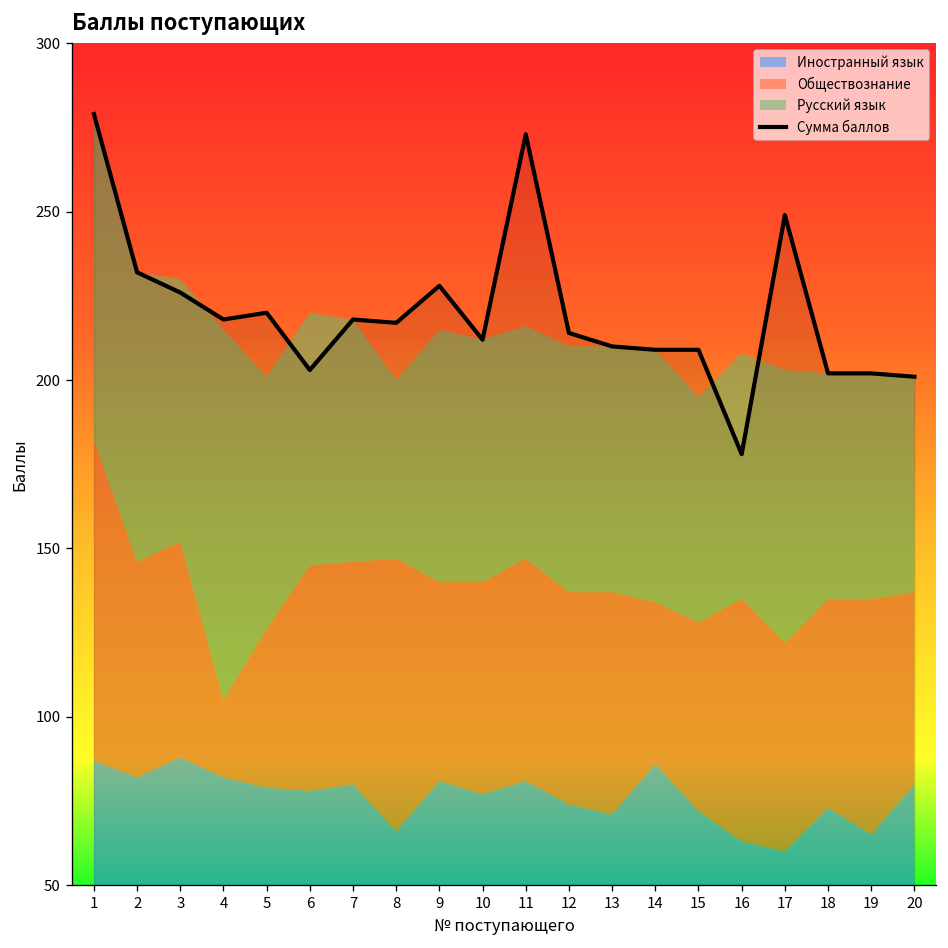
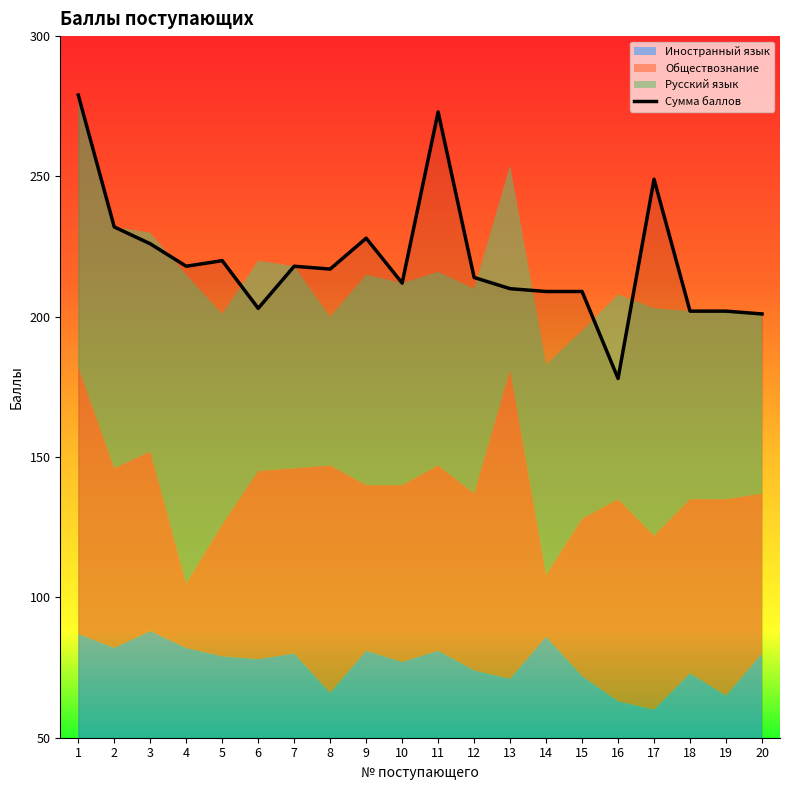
  {
    "Иностранный язык": {
      "1": 87,
      "2": 82,
      "3": 88,
      "4": 82,
      "5": 79,
      "6": 78,
      "7": 80,
      "8": 66,
      "9": 81,
      "10": 77,
      "11": 81,
      "12": 74,
      "13": 71,
      "14": 86,
      "15": 72,
      "16": 63,
      "17": 60,
      "18": 73,
      "19": 65,
      "20": 80
    },
    "Обществознание": {
      "1": 95,
      "2": 64,
      "3": 64,
      "4": 23,
      "5": 47,
      "6": 67,
      "7": 66,
      "8": 81,
      "9": 59,
      "10": 63,
      "11": 66,
      "12": 63,
-     "13": 66,
-     "14": 48,
+     "13": 110,
+     "14": 22,
      "15": 56,
      "16": 72,
      "17": 62,
      "18": 62,
      "19": 70,
      "20": 57
    },
    "Русский язык": {
      "3": 78,
      "4": 110,
      "5": 75,
      "6": 75,
      "8": 53,
      "9": 75,
      "11": 69,
      "12": 73,
      "15": 67,
      "16": 73,
      "17": 81
    },
    "Сумма баллов": {
      "3": 226,
      "4": 218,
      "5": 220,
      "6": 203,
      "8": 217,
      "9": 228,
      "11": 273,
      "12": 214,
      "15": 209,
      "16": 178,
      "17": 249
    }
  }
